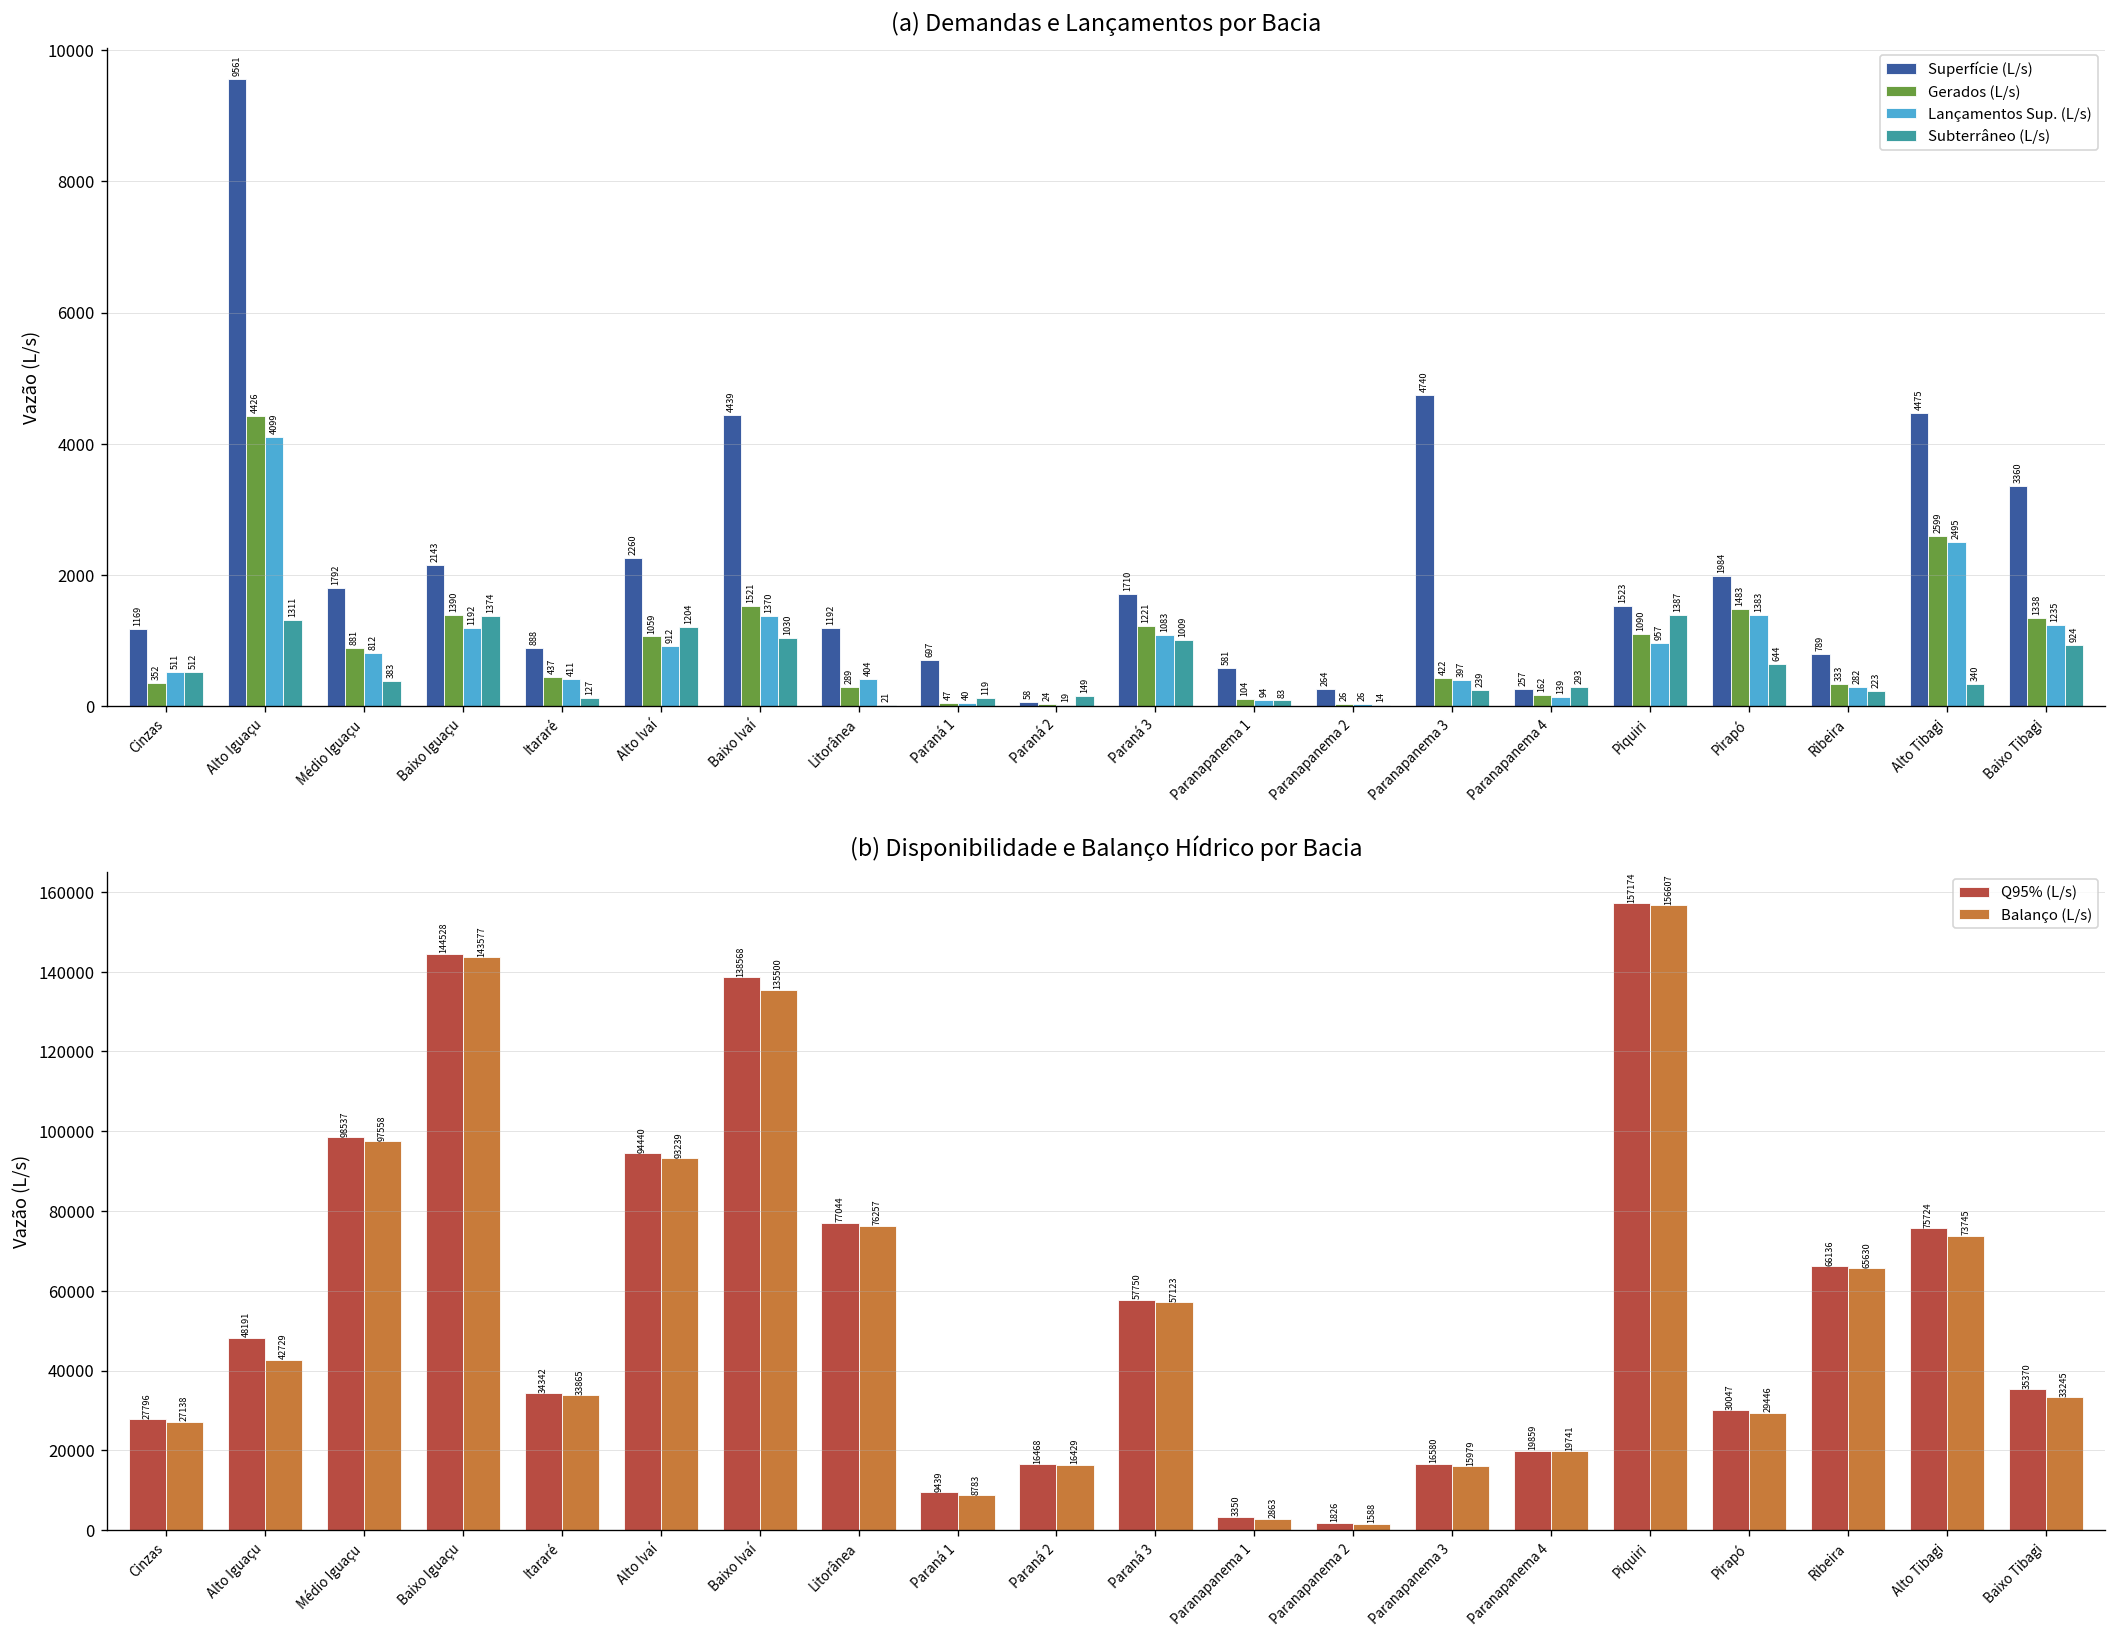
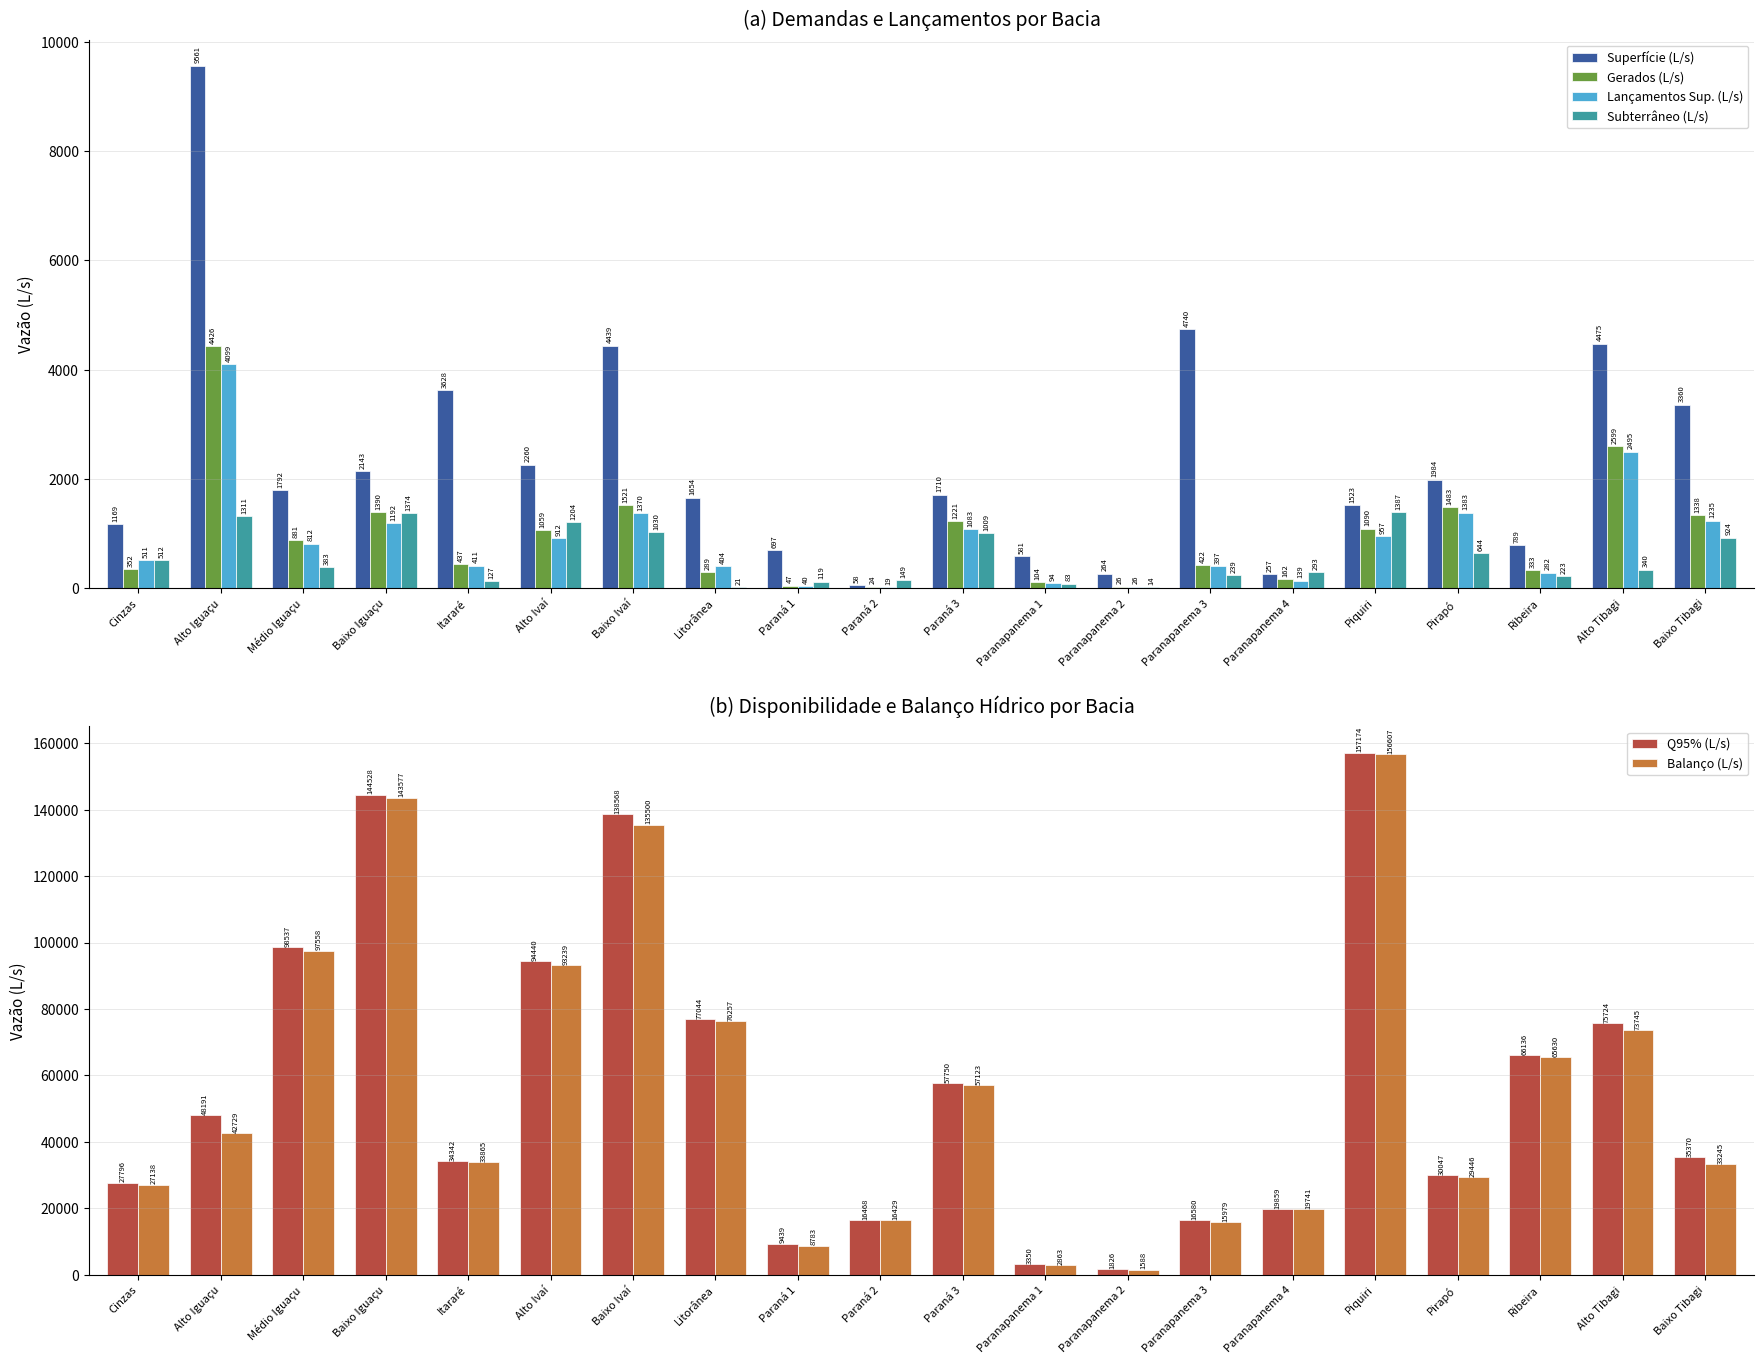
  {
    "(a) Demandas e Lançamentos por Bacia": {
      "Superfície (L/s)": {
        "Cinzas": 1169,
        "Alto Iguaçu": 9561,
        "Médio Iguaçu": 1792,
        "Baixo Iguaçu": 2143,
-       "Itararé": 888,
+       "Itararé": 3628,
        "Alto Ivaí": 2260,
        "Baixo Ivaí": 4439,
-       "Litorânea": 1192,
+       "Litorânea": 1654,
        "Paraná 1": 697,
        "Paraná 2": 58,
        "Paraná 3": 1710,
        "Paranapanema 1": 581,
        "Paranapanema 2": 264,
        "Paranapanema 3": 4740,
        "Paranapanema 4": 257,
        "Piquiri": 1523,
        "Pirapó": 1984,
        "Ribeira": 789,
        "Alto Tibagi": 4475,
        "Baixo Tibagi": 3360
      },
      "Gerados (L/s)": {
        "Cinzas": 352,
        "Alto Iguaçu": 4426,
        "Médio Iguaçu": 881,
        "Baixo Iguaçu": 1390,
        "Itararé": 437,
        "Alto Ivaí": 1059,
        "Baixo Ivaí": 1521,
        "Litorânea": 289,
        "Paraná 1": 47,
        "Paraná 2": 24,
        "Paraná 3": 1221,
        "Paranapanema 1": 104,
        "Paranapanema 2": 26,
        "Paranapanema 3": 422,
        "Paranapanema 4": 162,
        "Piquiri": 1090,
        "Pirapó": 1483,
        "Ribeira": 333,
        "Alto Tibagi": 2599,
        "Baixo Tibagi": 1338
      }
    }
  }
